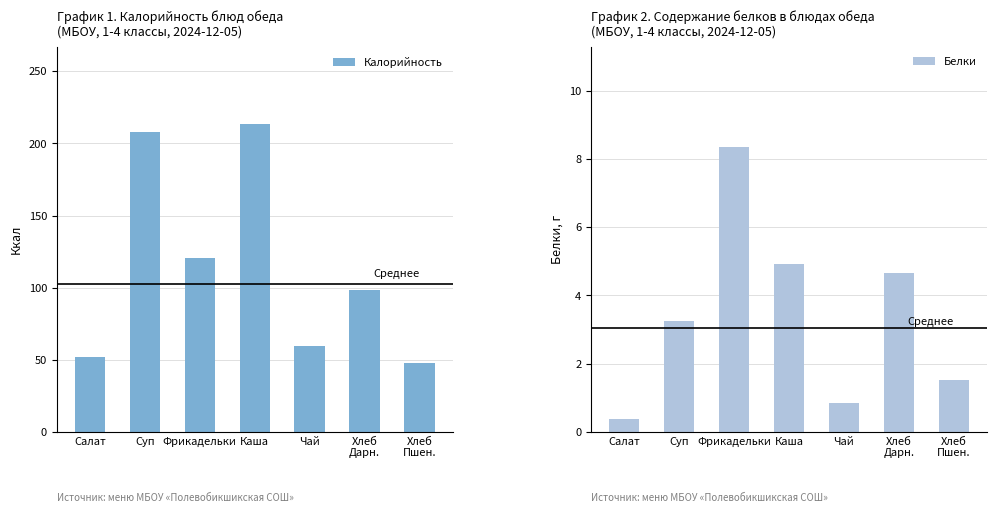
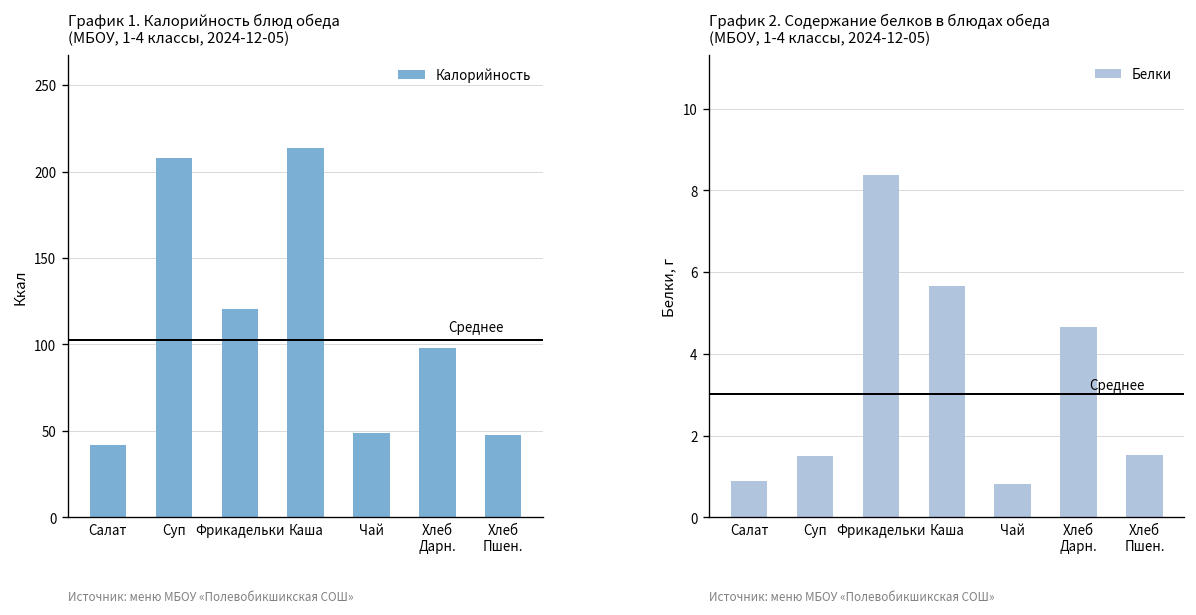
  {
    "График 1. Калорийность блюд обеда (МБОУ, 1-4 классы, 2024-12-05)": {
-     "Салат": 52,
+     "Салат": 42,
      "Суп": 208,
      "Фрикадельки": 120,
      "Каша": 214,
-     "Чай": 59,
+     "Чай": 49,
      "Хлеб Дарн.": 98,
      "Хлеб Пшен.": 48
    },
    "График 2. Содержание белков в блюдах обеда (МБОУ, 1-4 классы, 2024-12-05)": {
-     "Салат": 0.4,
-     "Суп": 3.3,
+     "Салат": 0.9,
+     "Суп": 1.5,
      "Фрикадельки": 8.4,
-     "Каша": 4.9,
+     "Каша": 5.7,
      "Чай": 0.8,
      "Хлеб Дарн.": 4.7,
      "Хлеб Пшен.": 1.5
    }
  }
